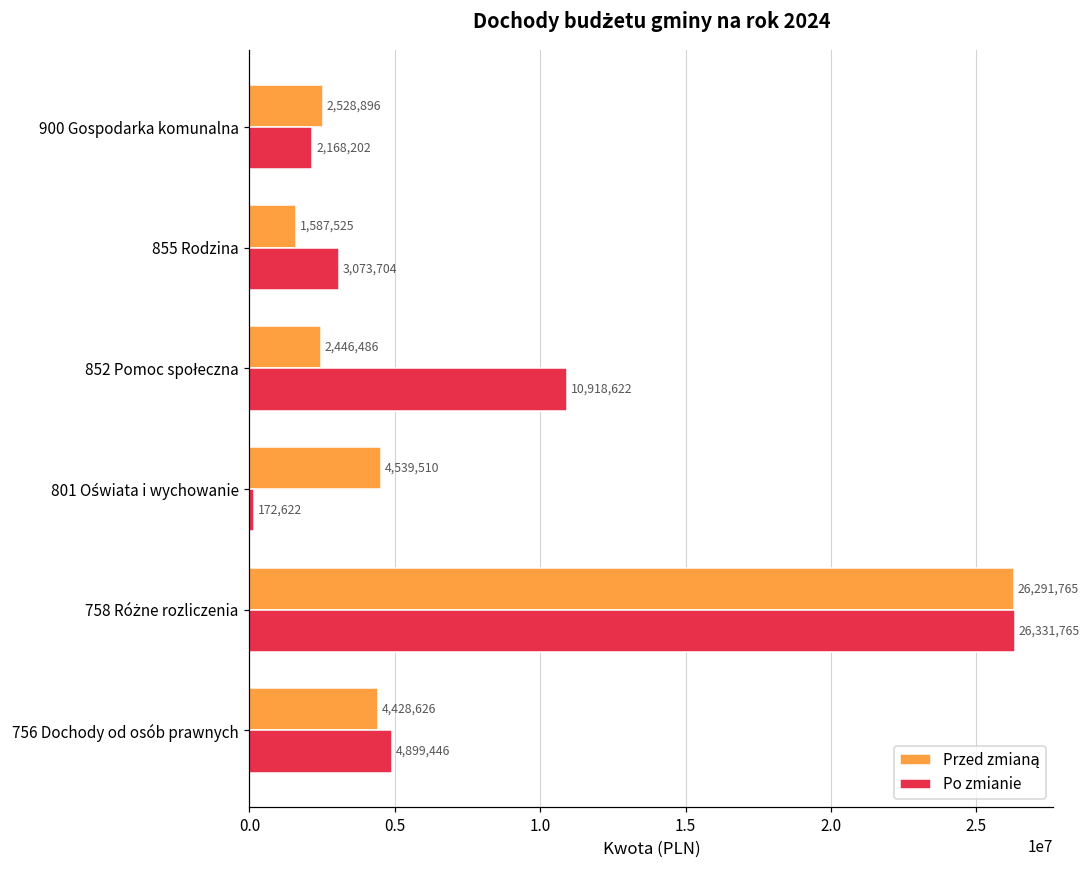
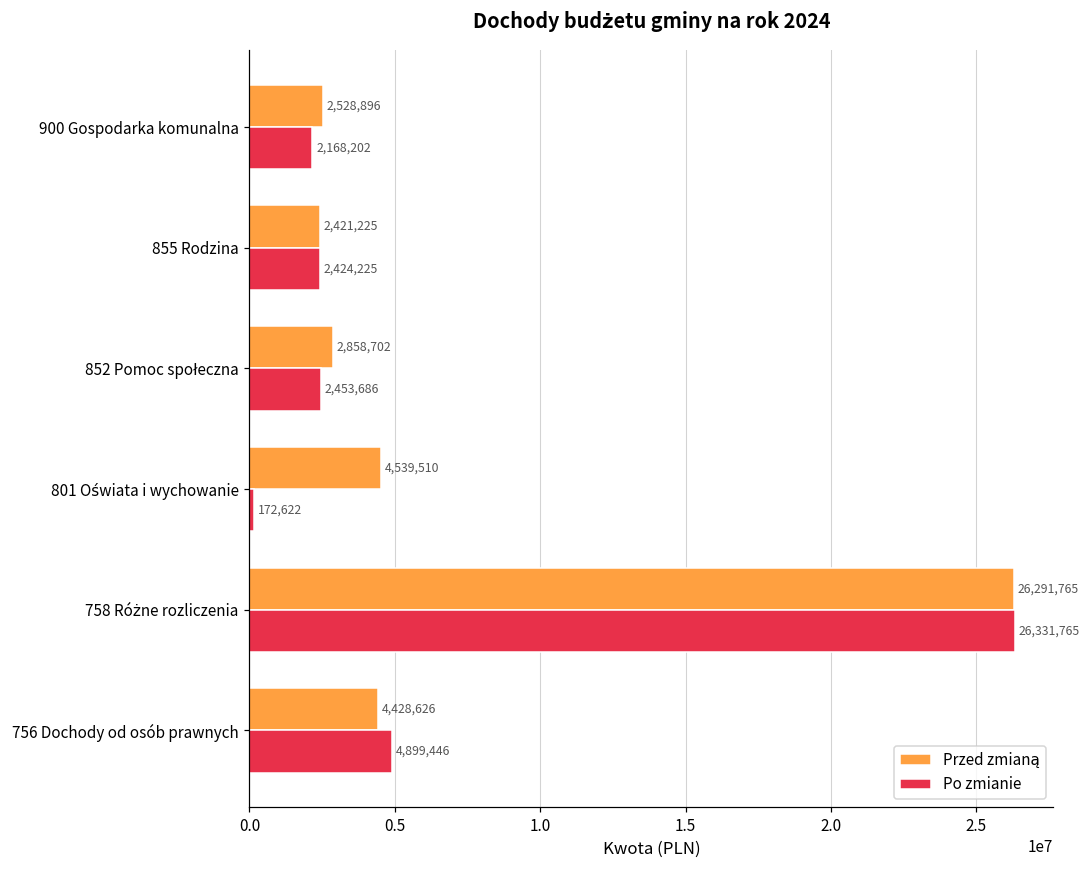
  {
    "Przed zmianą": {
      "900 Gospodarka komunalna": "2,528,896",
-     "855 Rodzina": "1,587,525",
-     "852 Pomoc społeczna": "2,446,486",
+     "855 Rodzina": "2,421,225",
+     "852 Pomoc społeczna": "2,858,702",
      "801 Oświata i wychowanie": "4,539,510",
      "758 Różne rozliczenia": "26,291,765",
      "756 Dochody od osób prawnych": "4,428,626"
    },
    "Po zmianie": {
      "900 Gospodarka komunalna": "2,168,202",
-     "855 Rodzina": "3,073,704",
-     "852 Pomoc społeczna": "10,918,622",
+     "855 Rodzina": "2,424,225",
+     "852 Pomoc społeczna": "2,453,686",
      "801 Oświata i wychowanie": "172,622",
      "758 Różne rozliczenia": "26,331,765",
      "756 Dochody od osób prawnych": "4,899,446"
    }
  }
